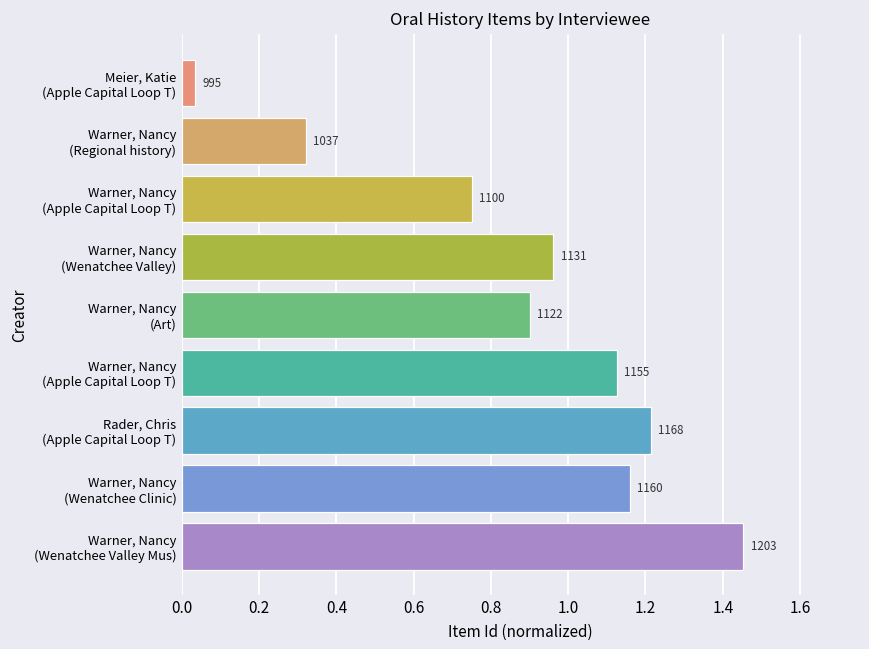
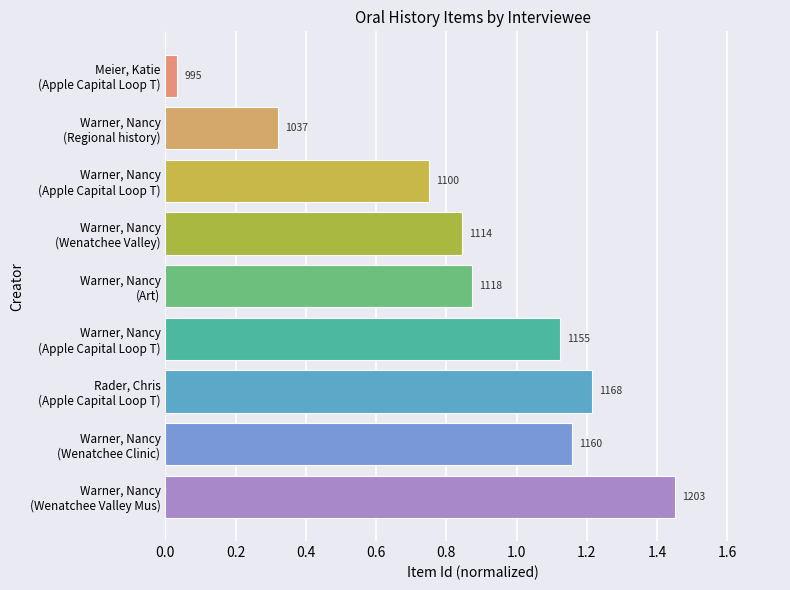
  {
-   "Warner, Nancy (Wenatchee Valley)": 1131,
-   "Warner, Nancy (Art)": 1122
+   "Warner, Nancy (Wenatchee Valley)": 1114,
+   "Warner, Nancy (Art)": 1118
  }
